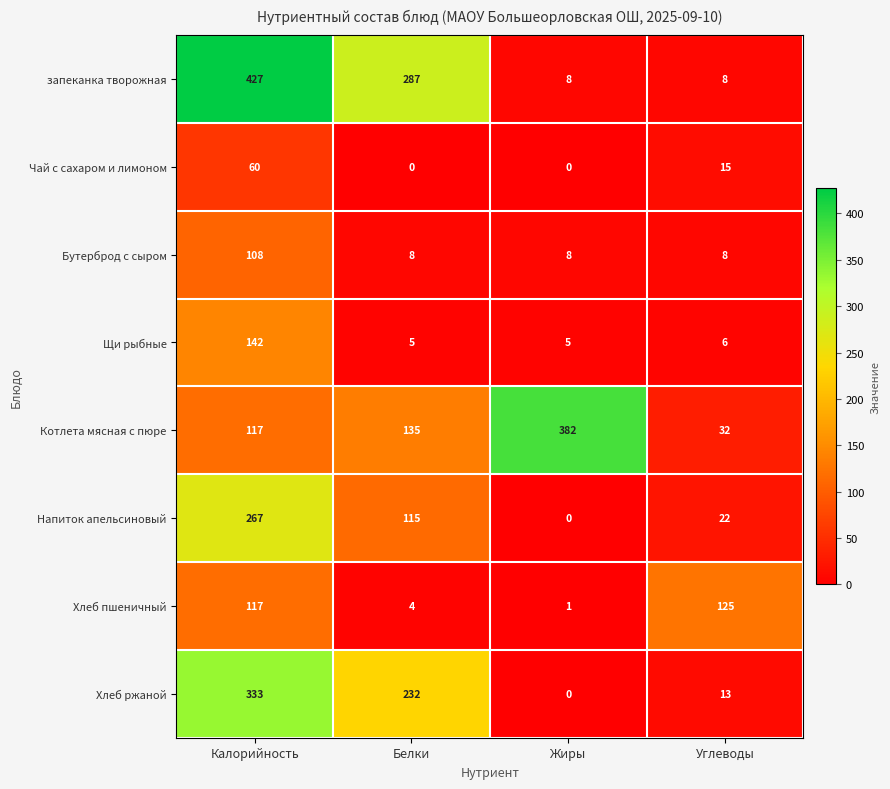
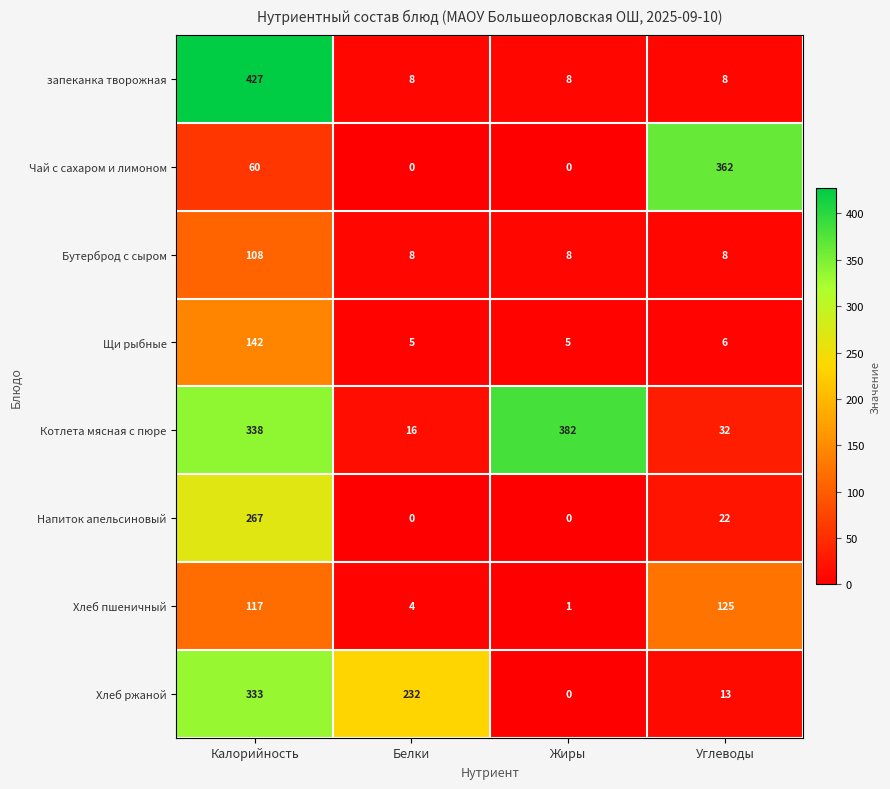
  {
    "запеканка творожная": {
      "Калорийность": 427,
-     "Белки": 287,
+     "Белки": 8,
      "Жиры": 8,
      "Углеводы": 8
    },
    "Чай с сахаром и лимоном": {
      "Калорийность": 60,
      "Белки": 0,
      "Жиры": 0,
-     "Углеводы": 15
+     "Углеводы": 362
    },
    "Бутерброд с сыром": {
      "Калорийность": 108,
      "Белки": 8,
      "Жиры": 8,
      "Углеводы": 8
    },
    "Щи рыбные": {
      "Калорийность": 142,
      "Белки": 5,
      "Жиры": 5,
      "Углеводы": 6
    },
    "Котлета мясная с пюре": {
-     "Калорийность": 117,
-     "Белки": 135,
+     "Калорийность": 338,
+     "Белки": 16,
      "Жиры": 382,
      "Углеводы": 32
    },
    "Напиток апельсиновый": {
      "Калорийность": 267,
-     "Белки": 115,
+     "Белки": 0,
      "Жиры": 0,
      "Углеводы": 22
    },
    "Хлеб пшеничный": {
      "Калорийность": 117,
      "Белки": 4,
      "Жиры": 1,
      "Углеводы": 125
    },
    "Хлеб ржаной": {
      "Калорийность": 333,
      "Белки": 232,
      "Жиры": 0,
      "Углеводы": 13
    }
  }
